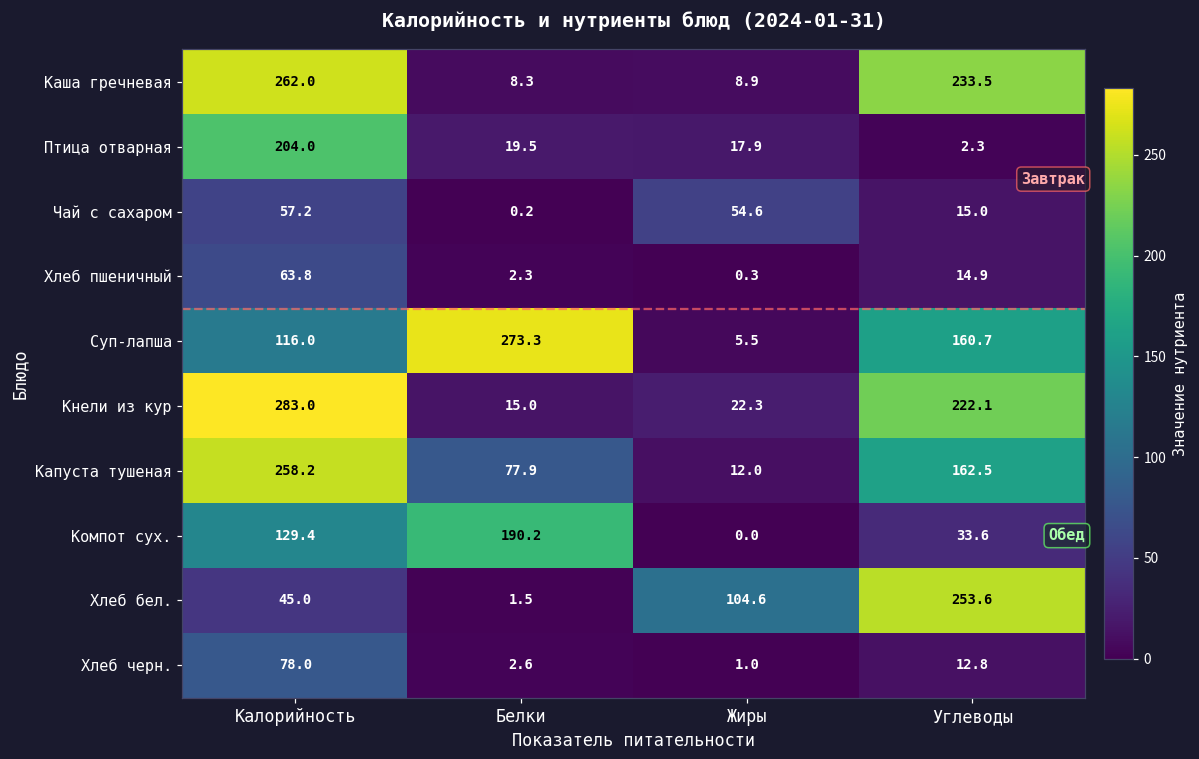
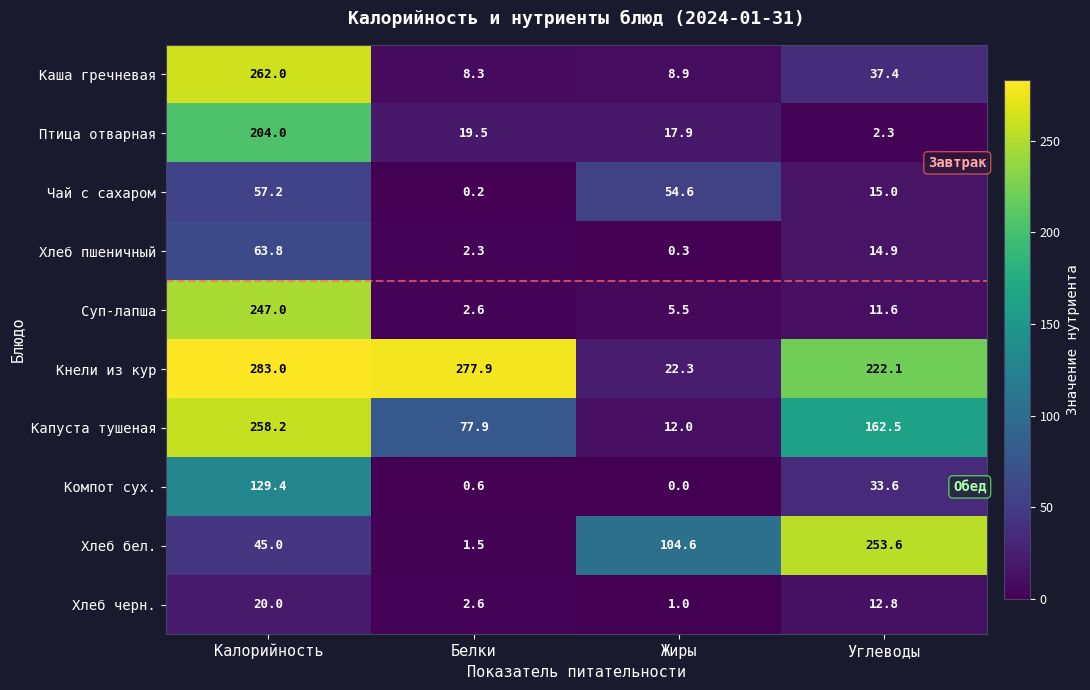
  {
    "Каша гречневая": {
      "Калорийность": 262.0,
      "Белки": 8.3,
      "Жиры": 8.9,
-     "Углеводы": 233.5
+     "Углеводы": 37.4
    },
    "Птица отварная": {
      "Калорийность": 204.0,
      "Белки": 19.5,
      "Жиры": 17.9,
      "Углеводы": 2.3
    },
    "Чай с сахаром": {
      "Калорийность": 57.2,
      "Белки": 0.2,
      "Жиры": 54.6,
      "Углеводы": 15.0
    },
    "Хлеб пшеничный": {
      "Калорийность": 63.8,
      "Белки": 2.3,
      "Жиры": 0.3,
      "Углеводы": 14.9
    },
    "Суп-лапша": {
-     "Калорийность": 116.0,
-     "Белки": 273.3,
+     "Калорийность": 247.0,
+     "Белки": 2.6,
      "Жиры": 5.5,
-     "Углеводы": 160.7
+     "Углеводы": 11.6
    },
    "Кнели из кур": {
      "Калорийность": 283.0,
-     "Белки": 15.0,
+     "Белки": 277.9,
      "Жиры": 22.3,
      "Углеводы": 222.1
    },
    "Капуста тушеная": {
      "Калорийность": 258.2,
      "Белки": 77.9,
      "Жиры": 12.0,
      "Углеводы": 162.5
    },
    "Компот суx.": {
      "Калорийность": 129.4,
-     "Белки": 190.2,
+     "Белки": 0.6,
      "Жиры": 0.0,
      "Углеводы": 33.6
    },
    "Хлеб бел.": {
      "Калорийность": 45.0,
      "Белки": 1.5,
      "Жиры": 104.6,
      "Углеводы": 253.6
    },
    "Хлеб черн.": {
-     "Калорийность": 78.0,
+     "Калорийность": 20.0,
      "Белки": 2.6,
      "Жиры": 1.0,
      "Углеводы": 12.8
    }
  }
